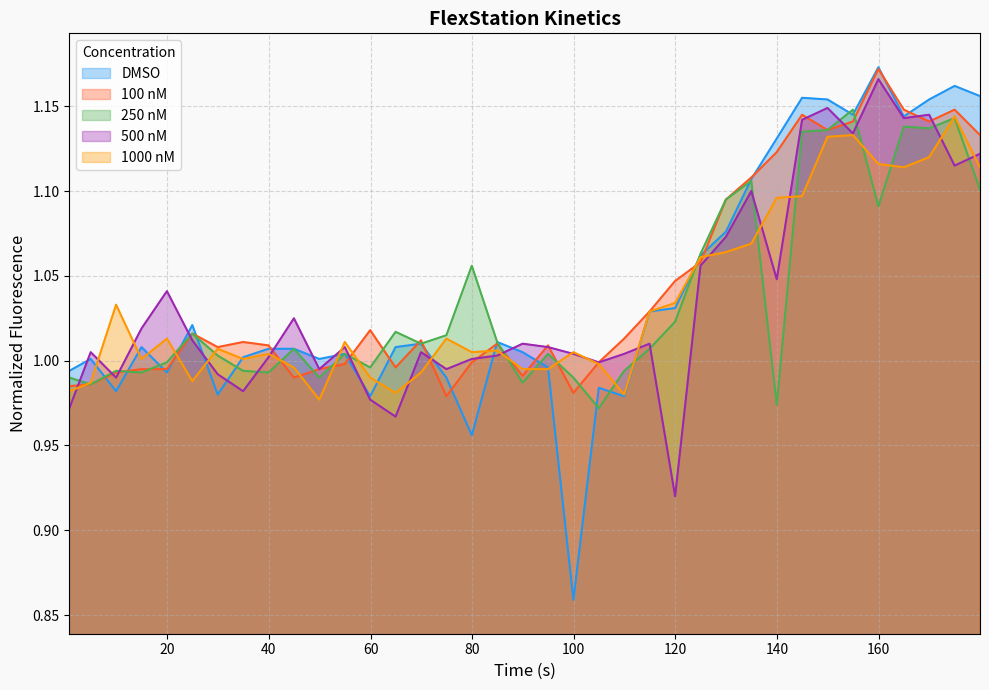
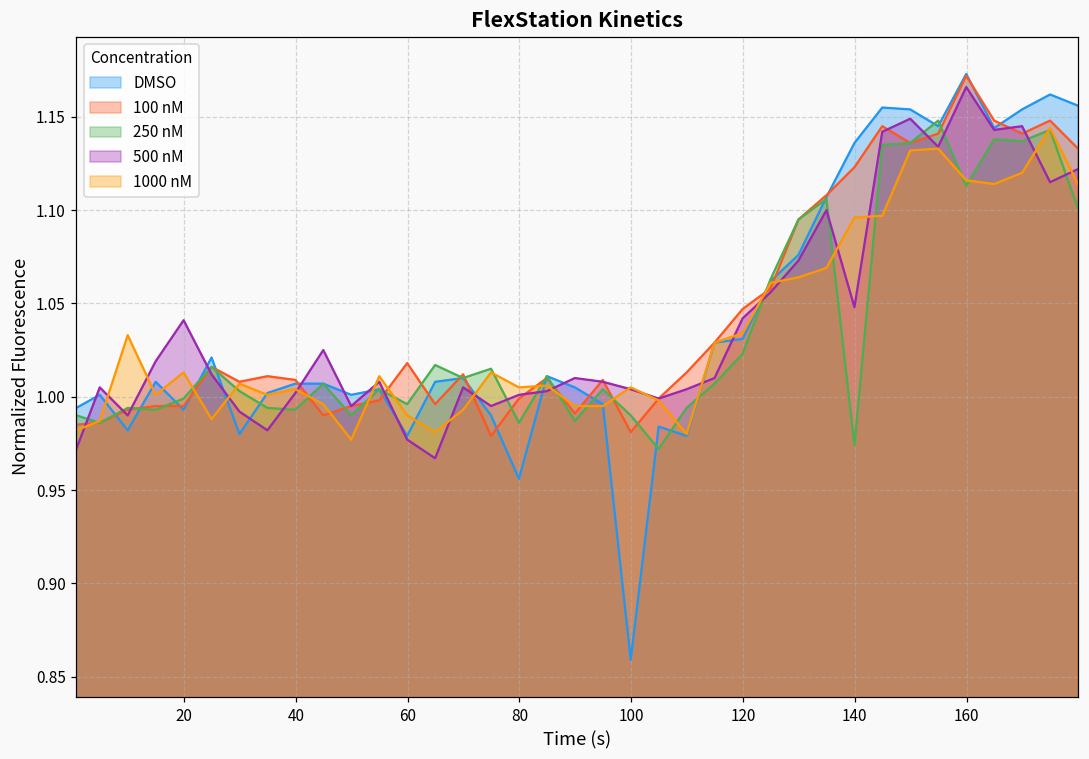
  {
    "DMSO": {
      "20": 0.993,
      "40": 1.007,
      "60": 0.979,
      "80": 0.956,
      "120": 1.031,
-     "140": 1.131
+     "140": 1.136
    },
    "250 nM": {
      "20": 0.999,
      "40": 0.993,
      "60": 0.996,
-     "80": 1.056,
+     "80": 0.986,
      "120": 1.023,
      "140": 0.974,
-     "160": 1.091
+     "160": 1.113
    },
    "500 nM": {
      "20": 1.041,
      "40": 1.002,
      "60": 0.977,
      "80": 1.001,
-     "120": 0.920,
+     "120": 1.042,
      "140": 1.048,
      "160": 1.166
    }
  }
